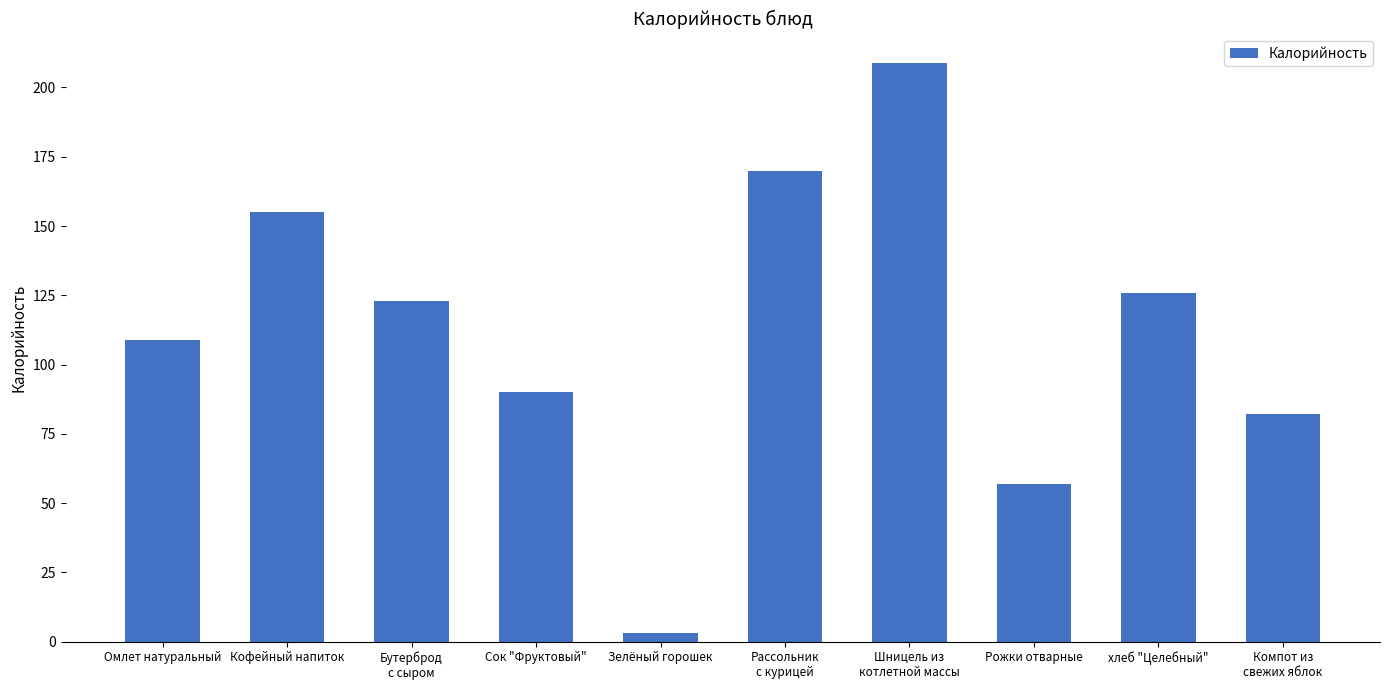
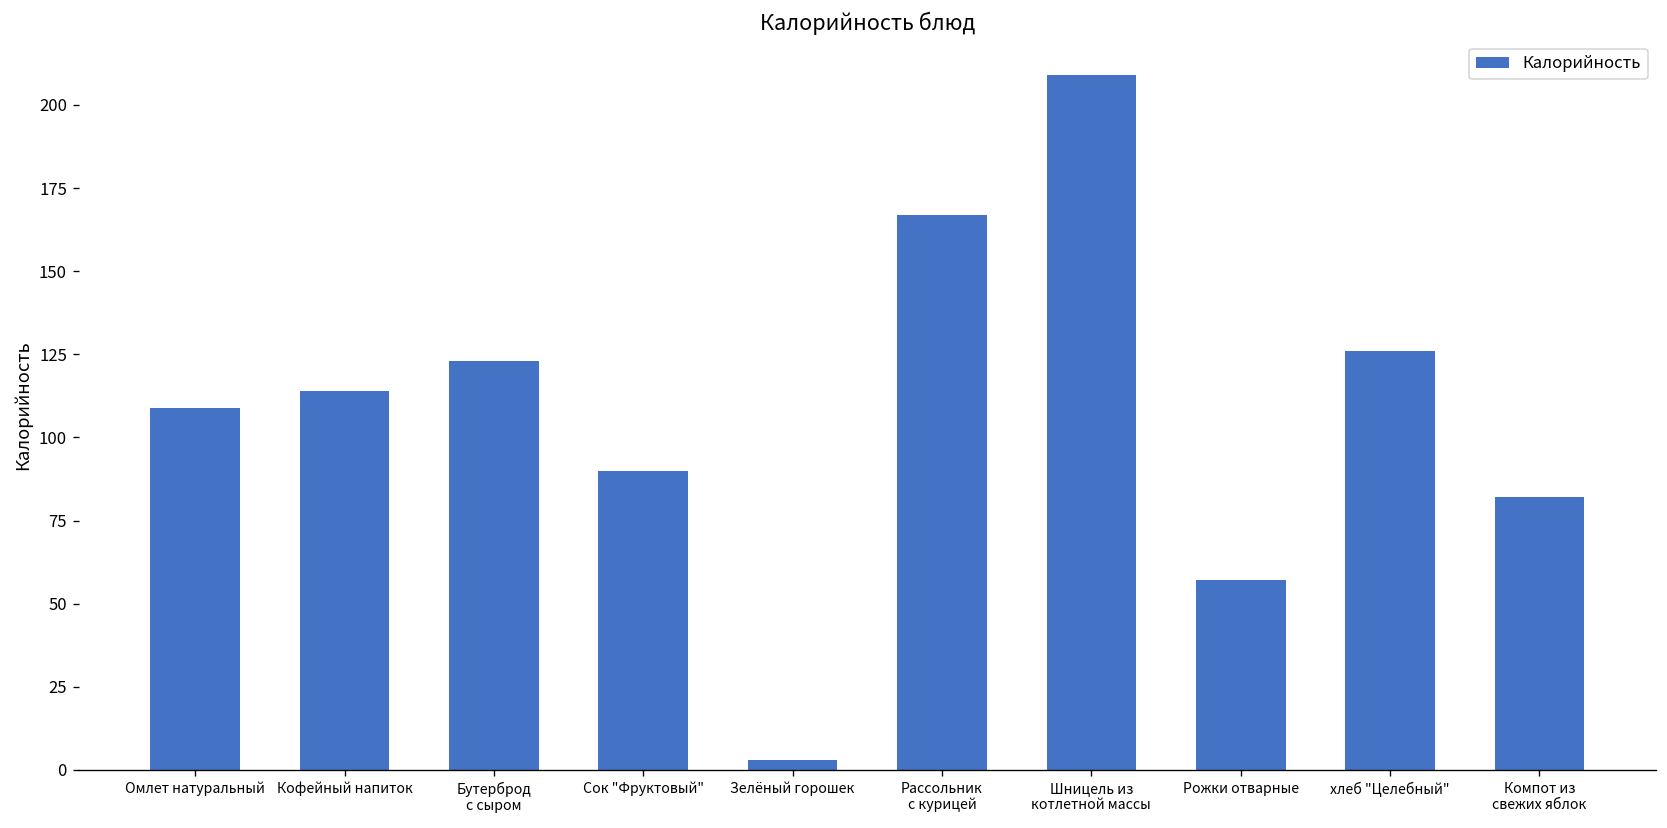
  {
    "Омлет натуральный": 109,
-   "Кофейный напиток": 155,
+   "Кофейный напиток": 114,
    "Бутерброд с сыром": 123,
    "Сок \"Фруктовый\"": 90,
    "Зелёный горошек": 3,
-   "Рассольник с курицей": 170,
+   "Рассольник с курицей": 167,
    "Шницель из котлетной массы": 209,
    "Рожки отварные": 57,
    "хлеб \"Целебный\"": 126,
    "Компот из свежих яблок": 82
  }
